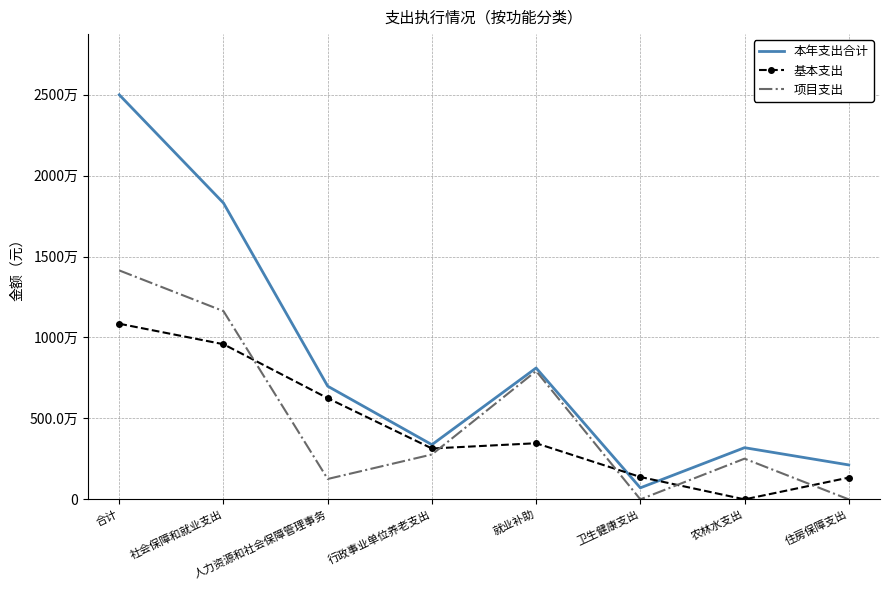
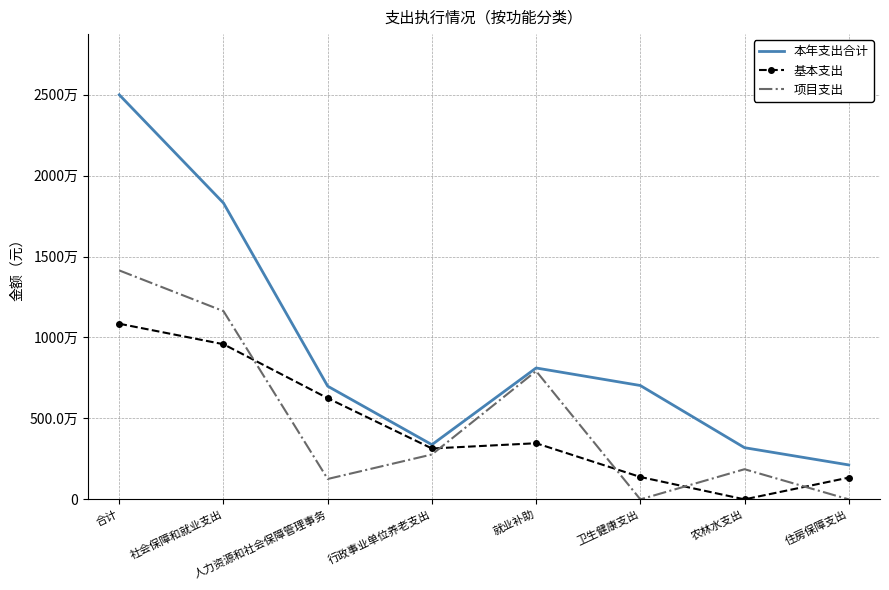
  {
    "本年支出合计": {
      "合计": "2500万",
      "社会保障和就业支出": "1830万",
      "人力资源和社会保障管理事务": "700万",
      "行政事业单位养老支出": "340万",
      "就业补助": "810万",
-     "卫生健康支出": "70万",
+     "卫生健康支出": "700万",
      "农林水支出": "320万",
      "住房保障支出": "210万"
    },
    "基本支出": {
      "合计": "1090万",
      "社会保障和就业支出": "960万",
      "人力资源和社会保障管理事务": "630万",
      "行政事业单位养老支出": "310万",
      "就业补助": "350万",
      "卫生健康支出": "140万",
      "农林水支出": "0万",
      "住房保障支出": "130万"
    },
    "项目支出": {
      "合计": "1410万",
      "社会保障和就业支出": "1160万",
      "人力资源和社会保障管理事务": "130万",
      "行政事业单位养老支出": "280万",
      "就业补助": "790万",
      "卫生健康支出": "0万",
-     "农林水支出": "250万",
+     "农林水支出": "190万",
      "住房保障支出": "0万"
    }
  }
